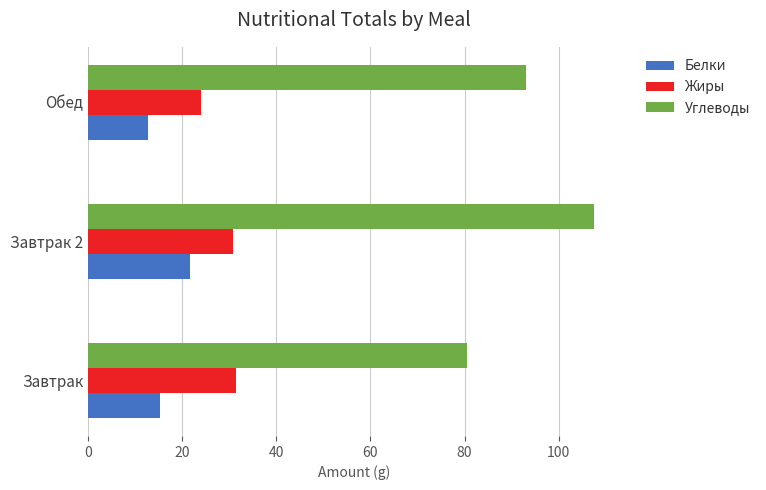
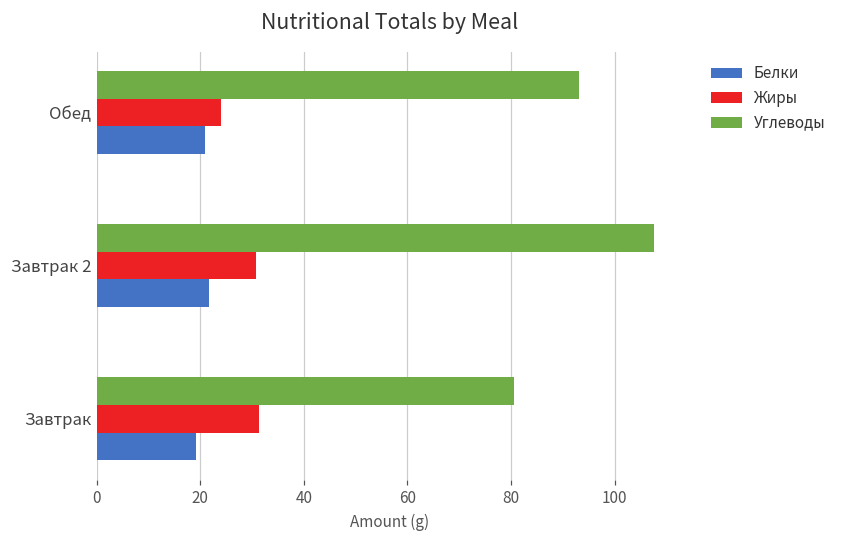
  {
    "Белки": {
-     "Обед": 13,
+     "Обед": 21,
      "Завтрак 2": 22,
-     "Завтрак": 15
+     "Завтрак": 19
    },
    "Жиры": {
      "Обед": 24,
      "Завтрак 2": 31,
      "Завтрак": 31
    },
    "Углеводы": {
      "Обед": 93,
      "Завтрак 2": 108,
      "Завтрак": 81
    }
  }
